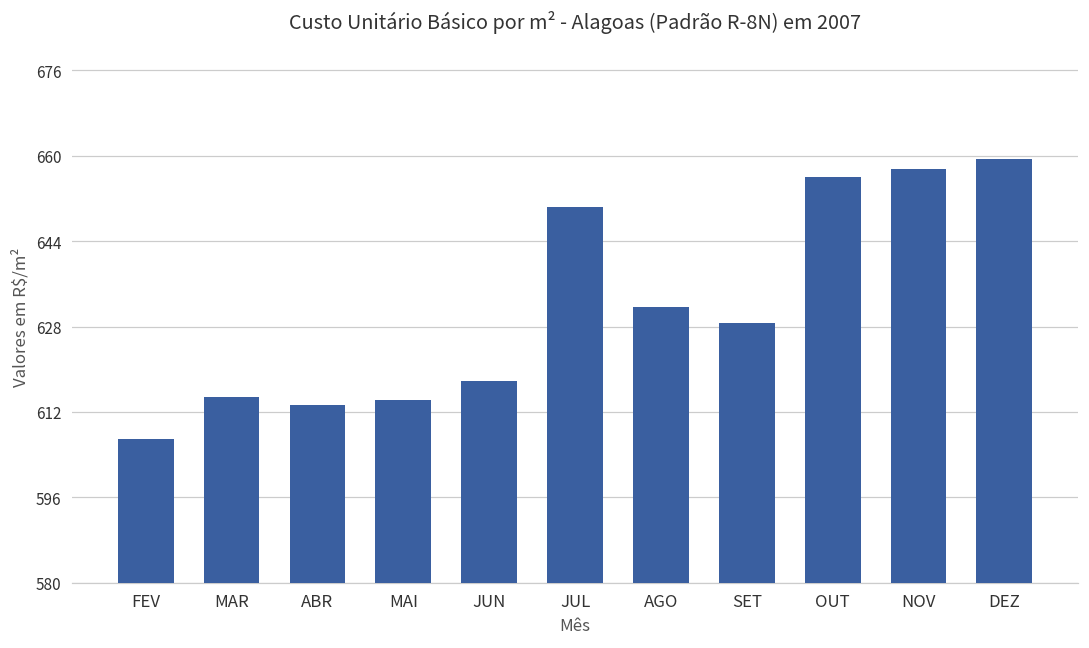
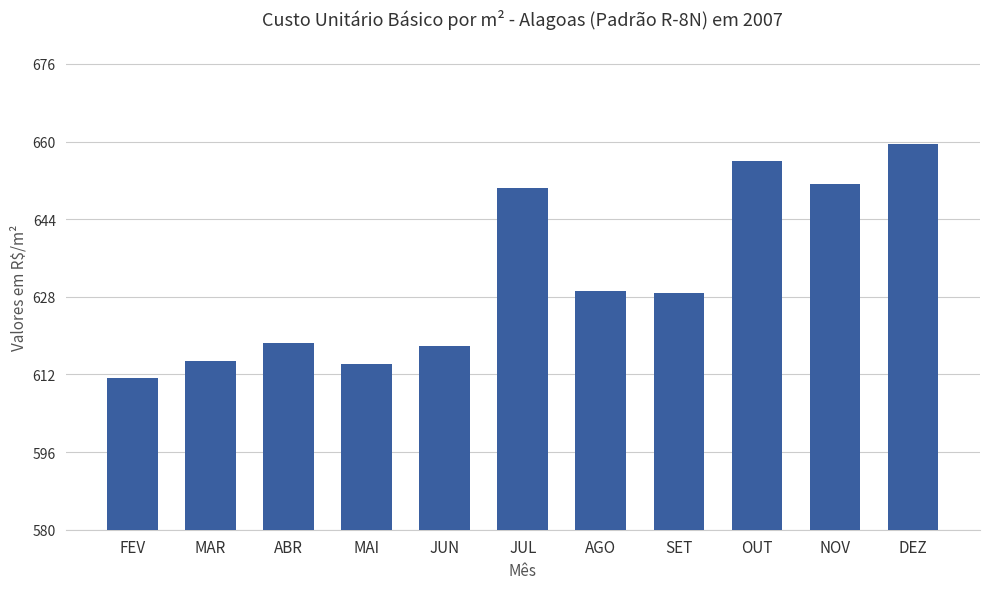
  {
-   "FEV": 607,
+   "FEV": 611,
    "MAR": 615,
-   "ABR": 613,
+   "ABR": 619,
    "MAI": 614,
    "JUN": 618,
    "JUL": 650,
-   "AGO": 632,
+   "AGO": 629,
    "SET": 629,
    "OUT": 656,
-   "NOV": 657,
+   "NOV": 651,
    "DEZ": 659
  }
